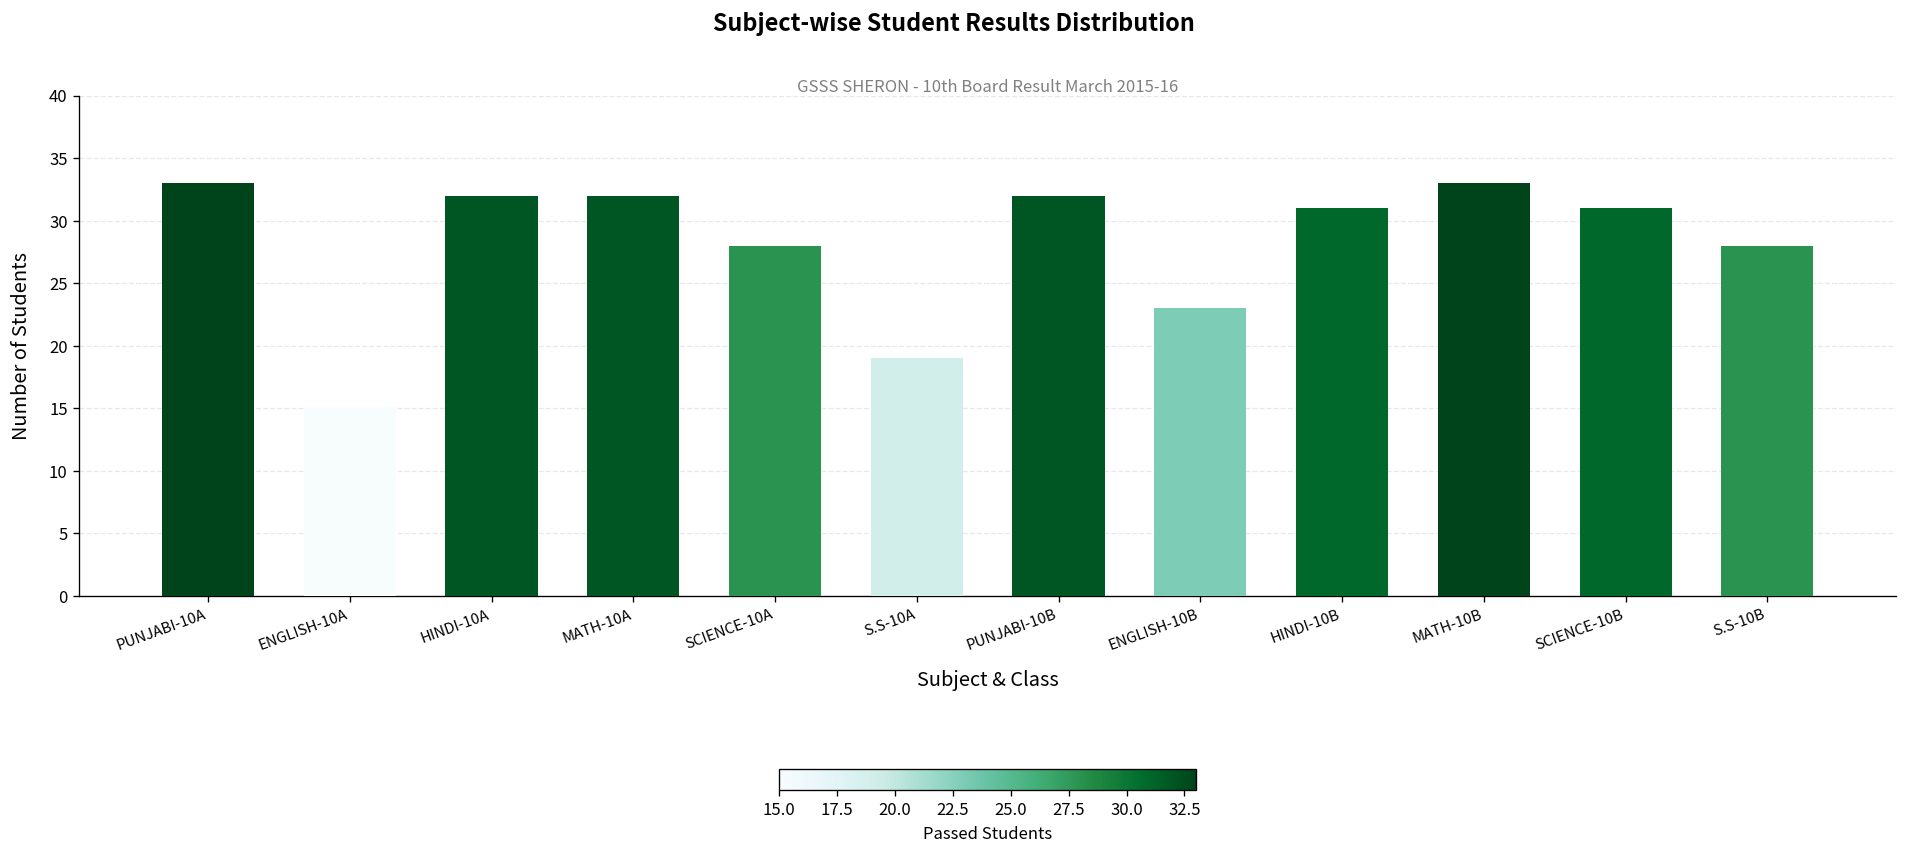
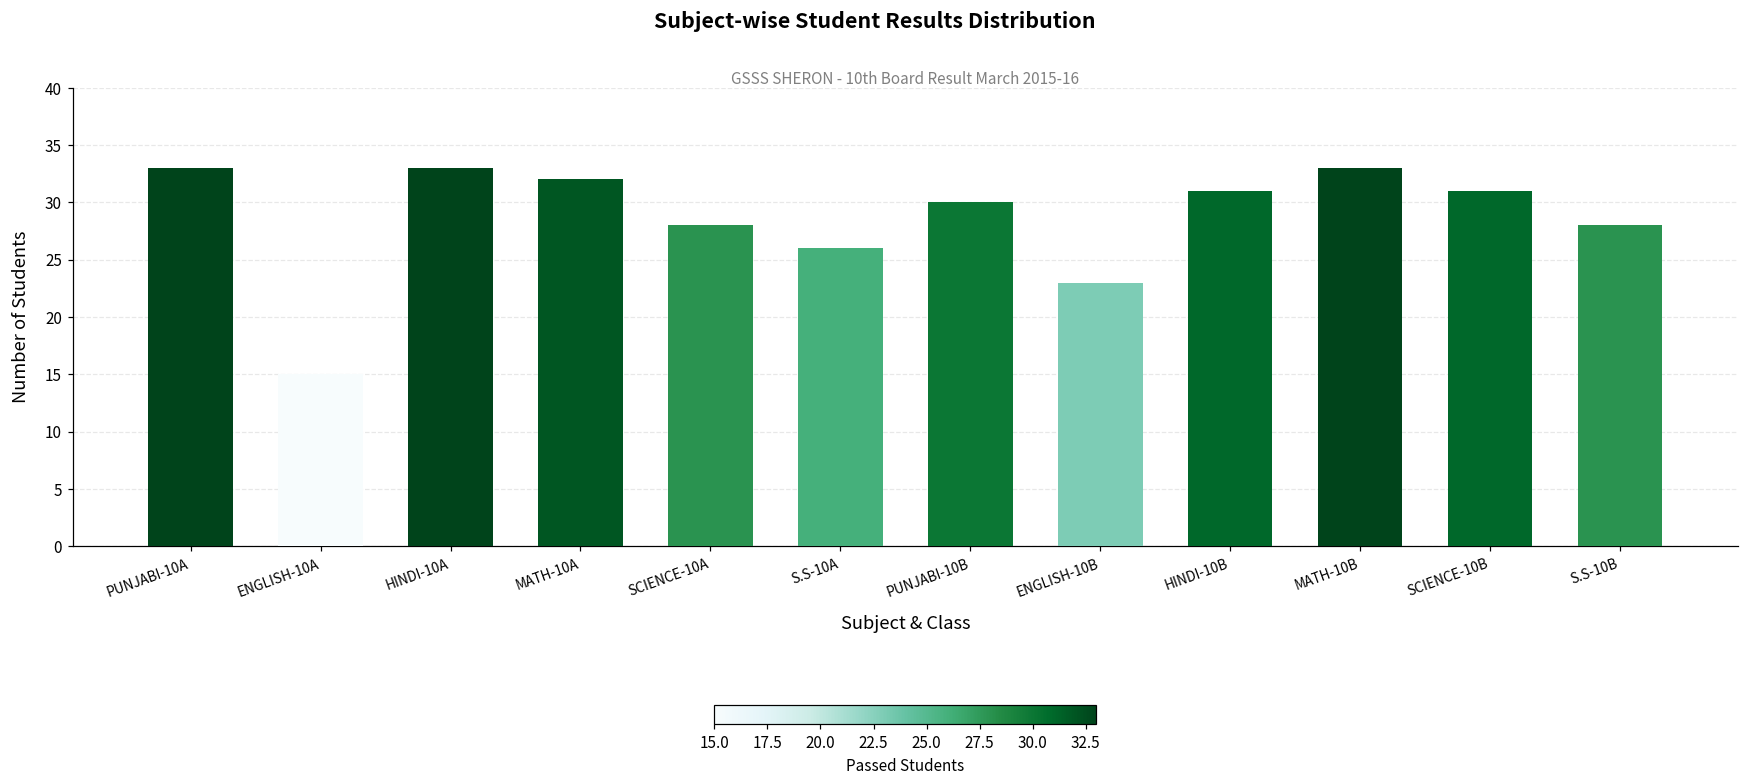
  {
    "PUNJABI-10A": 33,
    "ENGLISH-10A": 15,
-   "HINDI-10A": 32,
+   "HINDI-10A": 33,
    "MATH-10A": 32,
    "SCIENCE-10A": 28,
-   "S.S-10A": 19,
-   "PUNJABI-10B": 32,
+   "S.S-10A": 26,
+   "PUNJABI-10B": 30,
    "ENGLISH-10B": 23,
    "HINDI-10B": 31,
    "MATH-10B": 33,
    "SCIENCE-10B": 31,
    "S.S-10B": 28
  }
